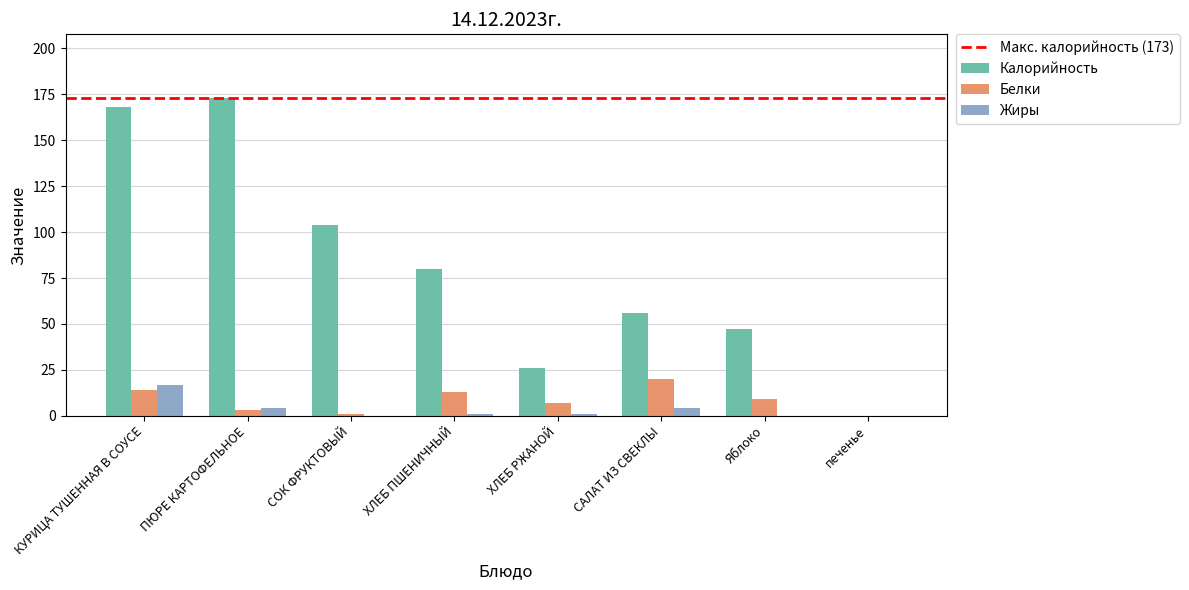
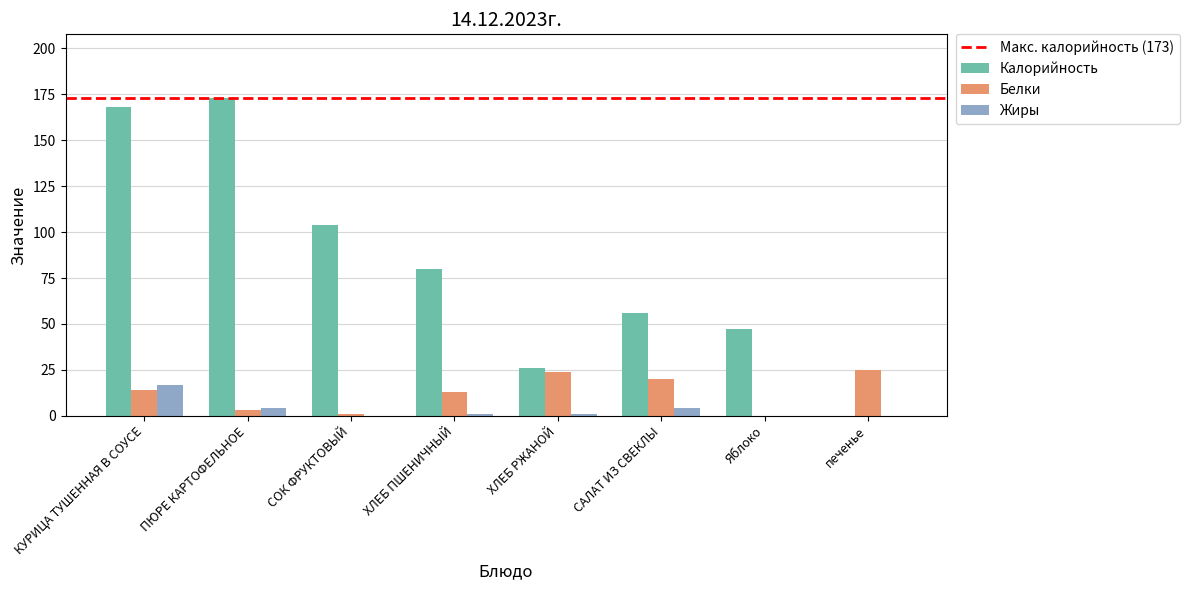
  {
    "Белки": {
      "КУРИЦА ТУШЕННАЯ В СОУСЕ": 14,
      "ПЮРЕ КАРТОФЕЛЬНОЕ": 3,
      "ХЛЕБ ПШЕНИЧНЫЙ": 13,
-     "ХЛЕБ РЖАНОЙ": 7,
+     "ХЛЕБ РЖАНОЙ": 24,
      "САЛАТ ИЗ СВЕКЛЫ": 20,
-     "Яблоко": 9,
-     "печенье": 0
+     "Яблоко": 0,
+     "печенье": 25
    }
  }
